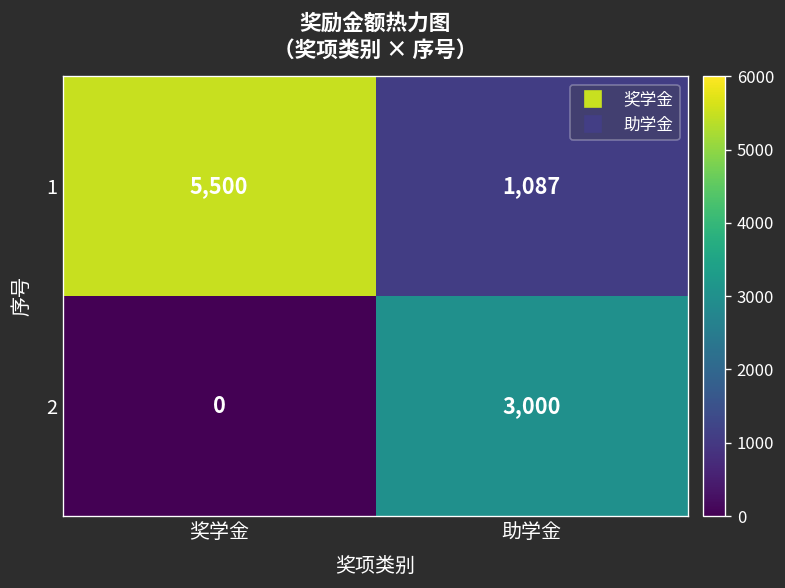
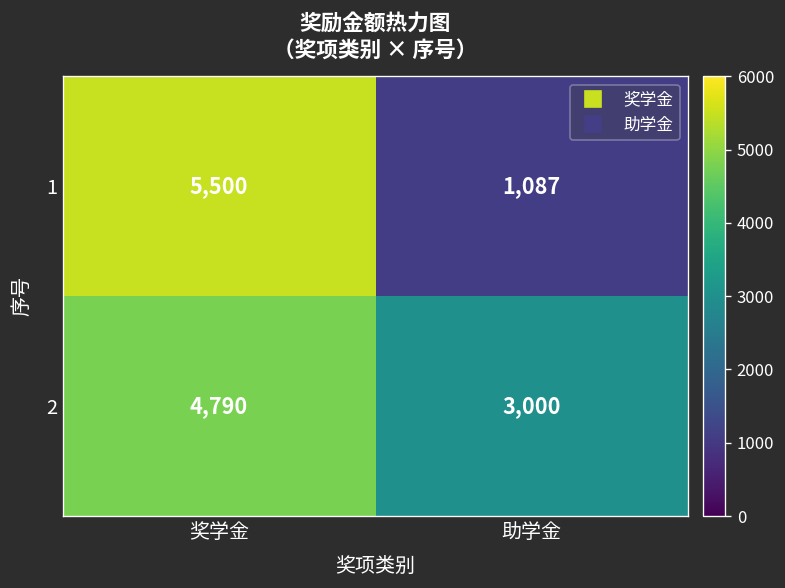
  {
    "1": {
      "奖学金": "5,500",
      "助学金": "1,087"
    },
    "2": {
-     "奖学金": "0",
+     "奖学金": "4,790",
      "助学金": "3,000"
    }
  }
